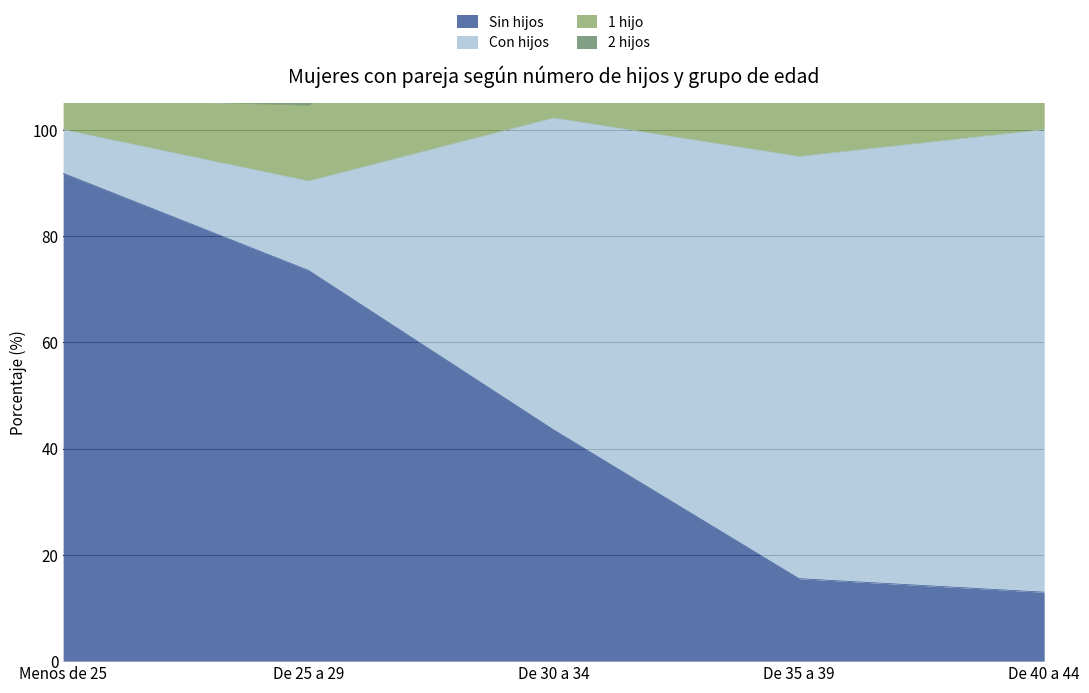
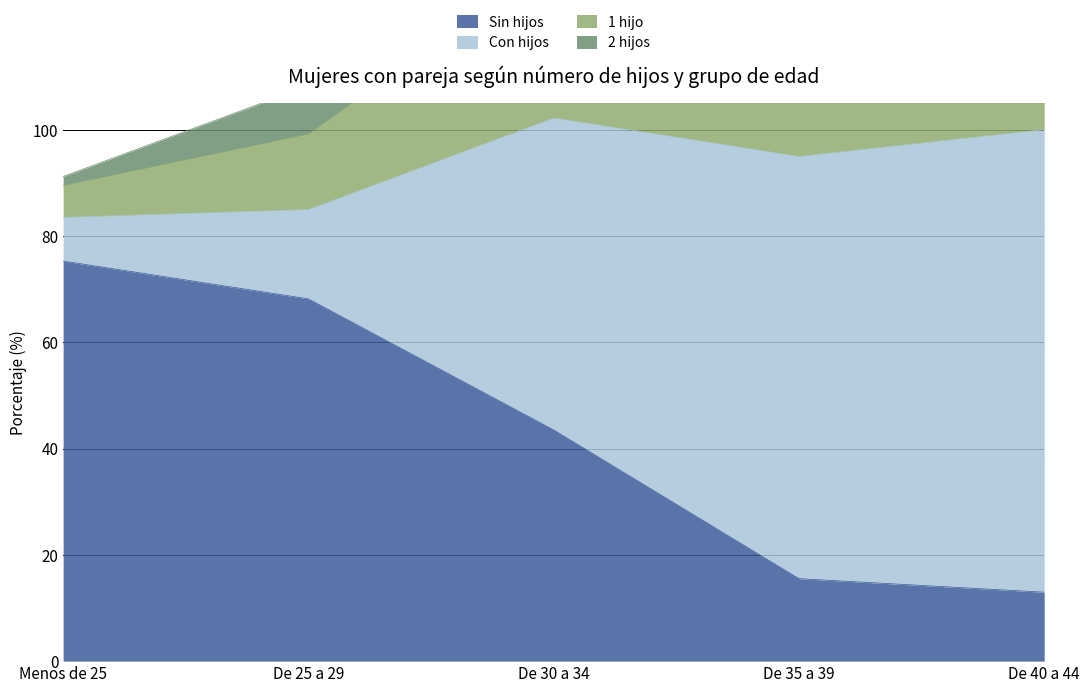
  {
    "Sin hijos": {
-     "Menos de 25": 92,
-     "De 25 a 29": 74,
+     "Menos de 25": 75,
+     "De 25 a 29": 68,
      "De 30 a 34": 44,
      "De 35 a 39": 16,
      "De 40 a 44": 13
    },
    "Con hijos": {
      "Menos de 25": 8,
      "De 25 a 29": 17,
      "De 30 a 34": 59,
      "De 35 a 39": 79,
      "De 40 a 44": 87
    }
  }
